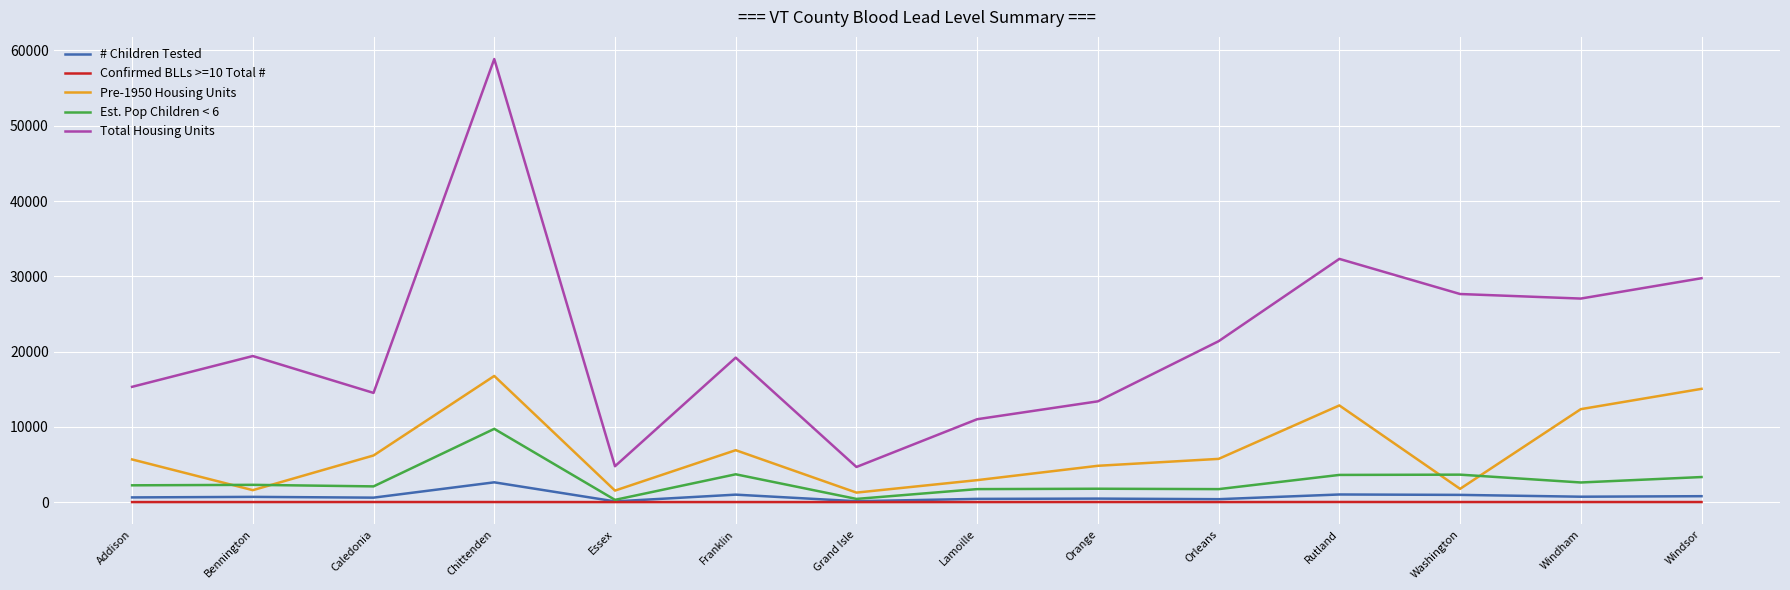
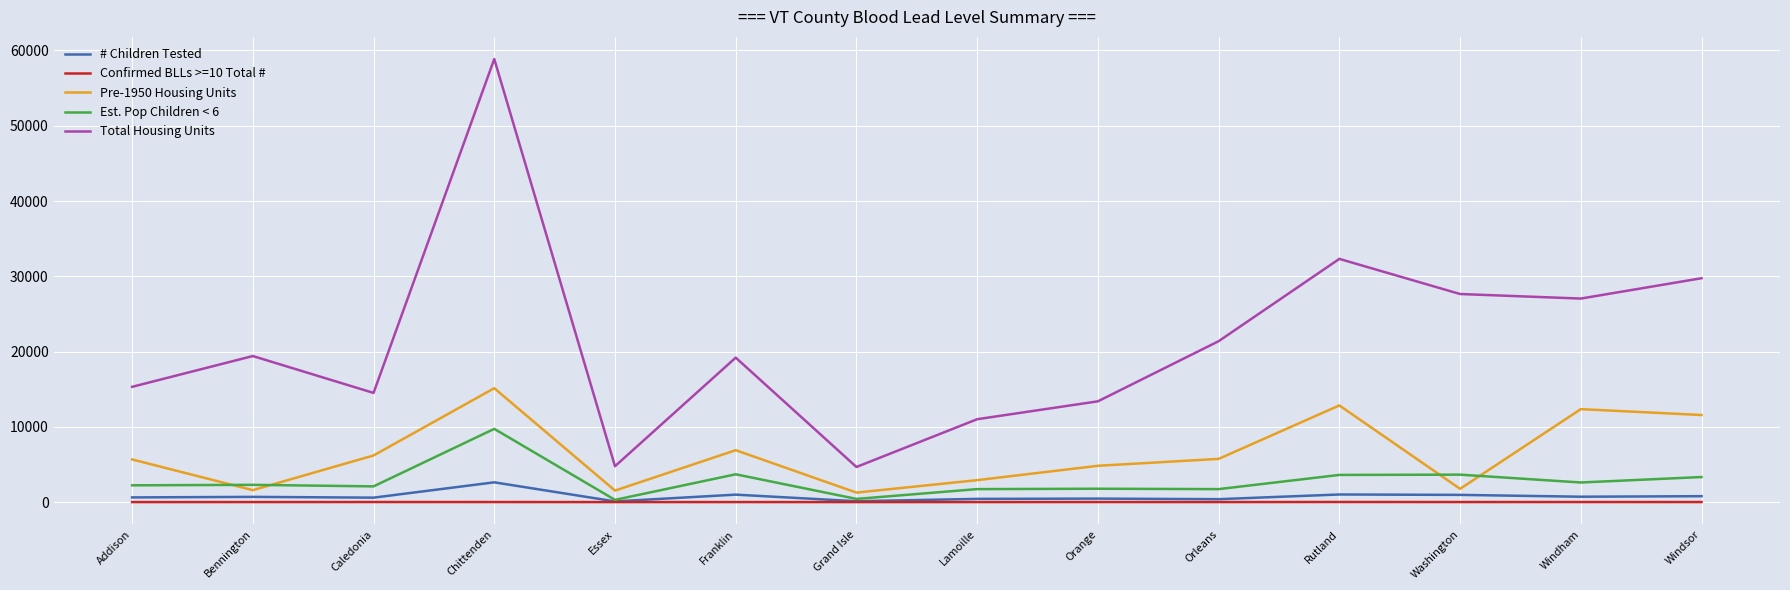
  {
    "# Children Tested": {
      "Addison": 1000,
      "Bennington": 1000,
      "Caledonia": 1000,
      "Chittenden": 3000,
      "Franklin": 1000,
      "Lamoille": 0,
      "Orange": 0,
      "Orleans": 0,
      "Rutland": 1000,
      "Washington": 1000,
      "Windham": 1000,
      "Windsor": 1000
    },
    "Confirmed BLLs >=10 Total #": {
      "Addison": 0,
      "Bennington": 0,
      "Caledonia": 0,
      "Chittenden": 0,
      "Franklin": 0,
      "Lamoille": 0,
      "Orange": 0,
      "Orleans": 0,
      "Rutland": 0,
      "Washington": 0,
      "Windham": 0,
      "Windsor": 0
    },
    "Pre-1950 Housing Units": {
      "Addison": 6000,
      "Bennington": 2000,
      "Caledonia": 6000,
-     "Chittenden": 17000,
+     "Chittenden": 15000,
      "Essex": 2000,
      "Franklin": 7000,
      "Grand Isle": 1000,
      "Lamoille": 3000,
      "Orange": 5000,
      "Orleans": 6000,
      "Rutland": 13000,
      "Washington": 2000,
      "Windham": 12000,
-     "Windsor": 15000
+     "Windsor": 12000
    },
    "Est. Pop Children < 6": {
      "Addison": 2000,
      "Bennington": 2000,
      "Caledonia": 2000,
      "Chittenden": 10000,
      "Franklin": 4000,
      "Lamoille": 2000,
      "Orange": 2000,
      "Orleans": 2000,
      "Rutland": 4000,
      "Washington": 4000,
      "Windham": 3000,
      "Windsor": 3000
    },
    "Total Housing Units": {
      "Addison": 15000,
      "Bennington": 19000,
      "Caledonia": 15000,
      "Chittenden": 59000,
      "Essex": 5000,
      "Franklin": 19000,
      "Grand Isle": 5000,
      "Lamoille": 11000,
      "Orange": 13000,
      "Orleans": 21000,
      "Rutland": 32000,
      "Washington": 28000,
      "Windham": 27000,
      "Windsor": 30000
    }
  }
